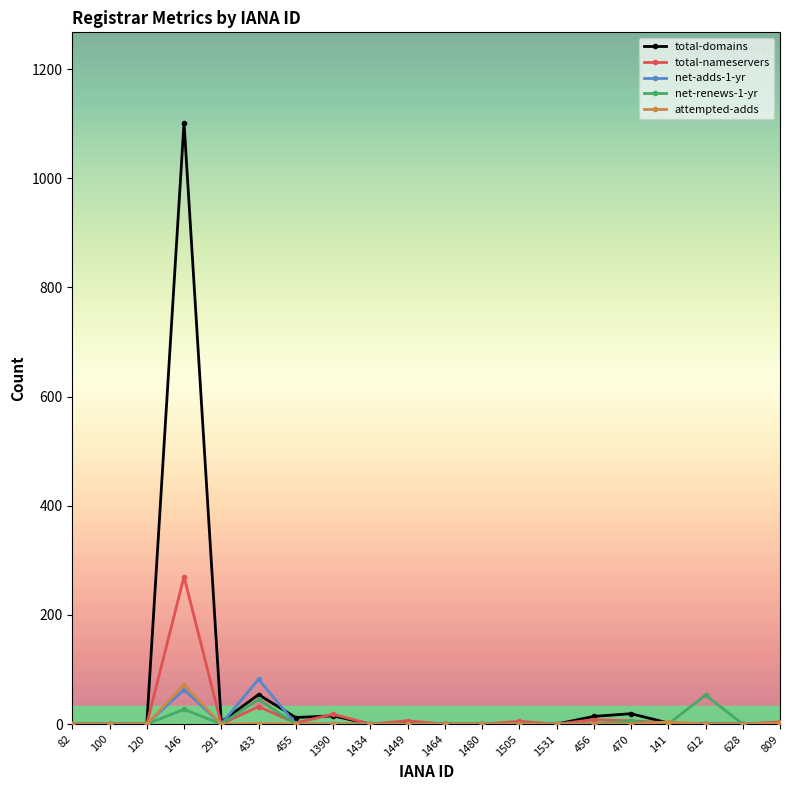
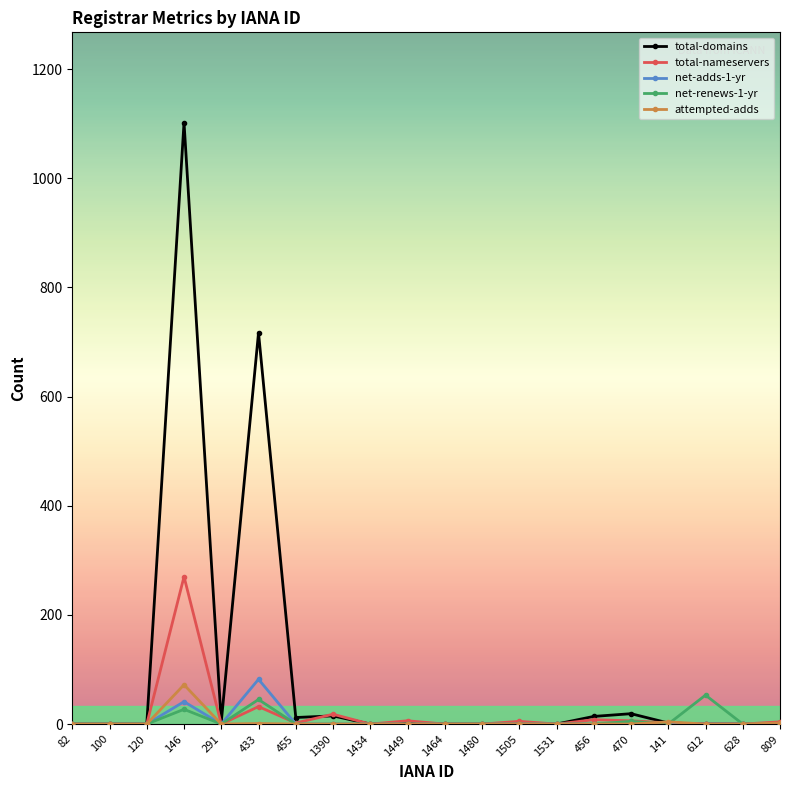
  {
    "total-domains": {
      "146": 1100,
-     "433": 50
+     "433": 720
    },
    "net-adds-1-yr": {
-     "146": 60,
+     "146": 40,
      "433": 80
    },
    "net-renews-1-yr": {
      "433": 50,
      "612": 50
    }
  }
